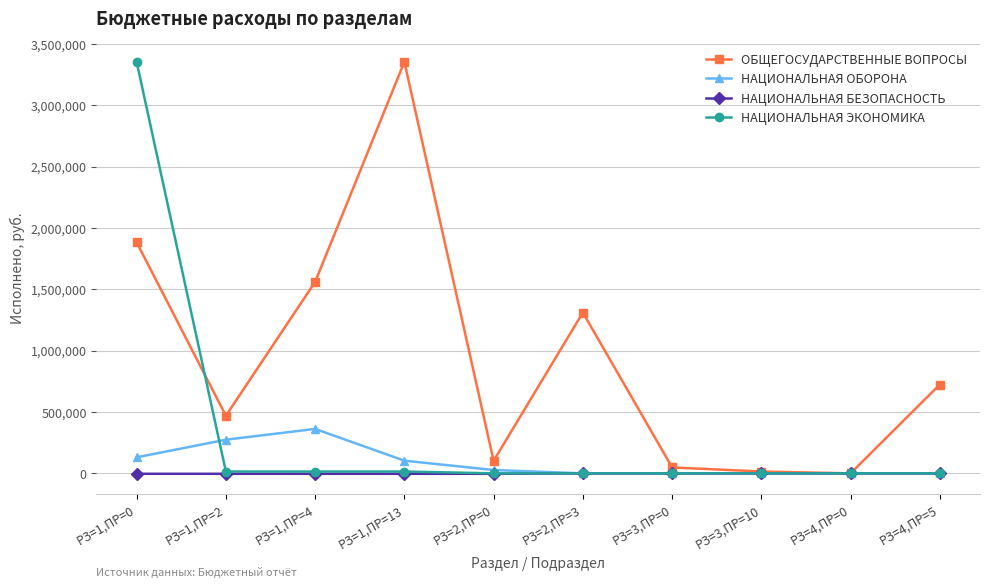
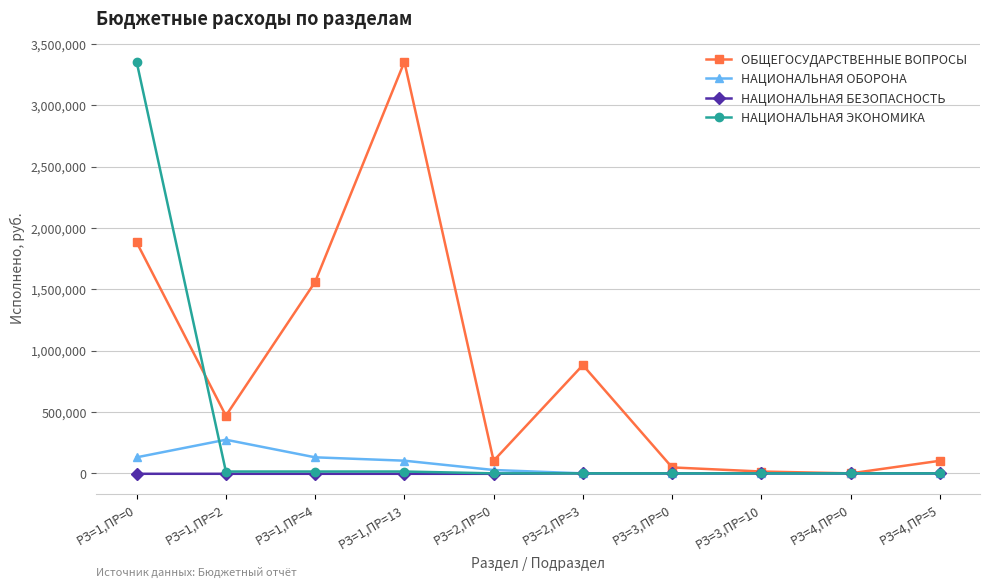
  {
    "ОБЩЕГОСУДАРСТВЕННЫЕ ВОПРОСЫ": {
      "РЗ=1,ПР=0": "1,880,000",
      "РЗ=1,ПР=2": "470,000",
      "РЗ=1,ПР=4": "1,560,000",
      "РЗ=1,ПР=13": "3,350,000",
      "РЗ=2,ПР=0": "100,000",
-     "РЗ=2,ПР=3": "1,310,000",
+     "РЗ=2,ПР=3": "880,000",
      "РЗ=3,ПР=0": "50,000",
-     "РЗ=4,ПР=5": "720,000"
+     "РЗ=4,ПР=5": "100,000"
    },
    "НАЦИОНАЛЬНАЯ ОБОРОНА": {
      "РЗ=1,ПР=0": "130,000",
      "РЗ=1,ПР=2": "270,000",
-     "РЗ=1,ПР=4": "360,000",
+     "РЗ=1,ПР=4": "130,000",
      "РЗ=1,ПР=13": "100,000",
      "РЗ=2,ПР=0": "30,000"
    },
    "НАЦИОНАЛЬНАЯ БЕЗОПАСНОСТЬ": {
      "РЗ=1,ПР=0": "0"
    },
    "НАЦИОНАЛЬНАЯ ЭКОНОМИКА": {
      "РЗ=1,ПР=0": "3,350,000"
    }
  }
